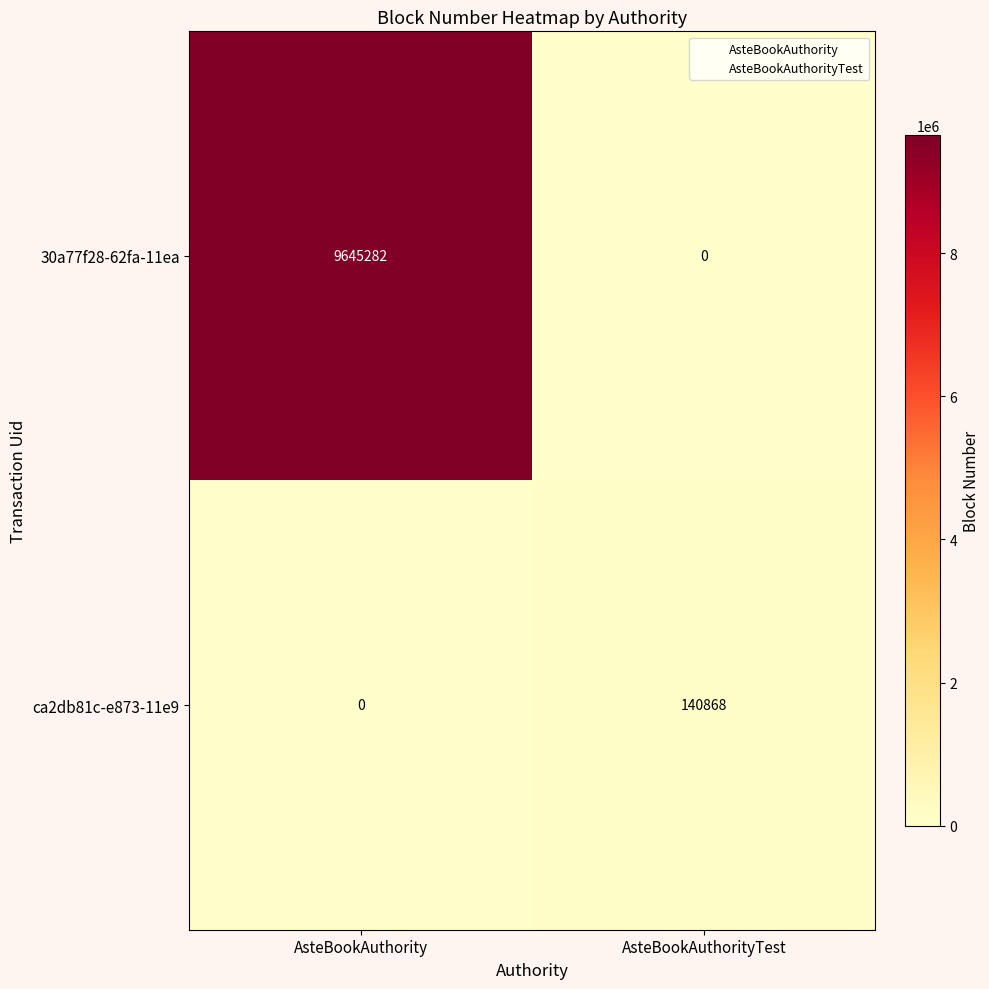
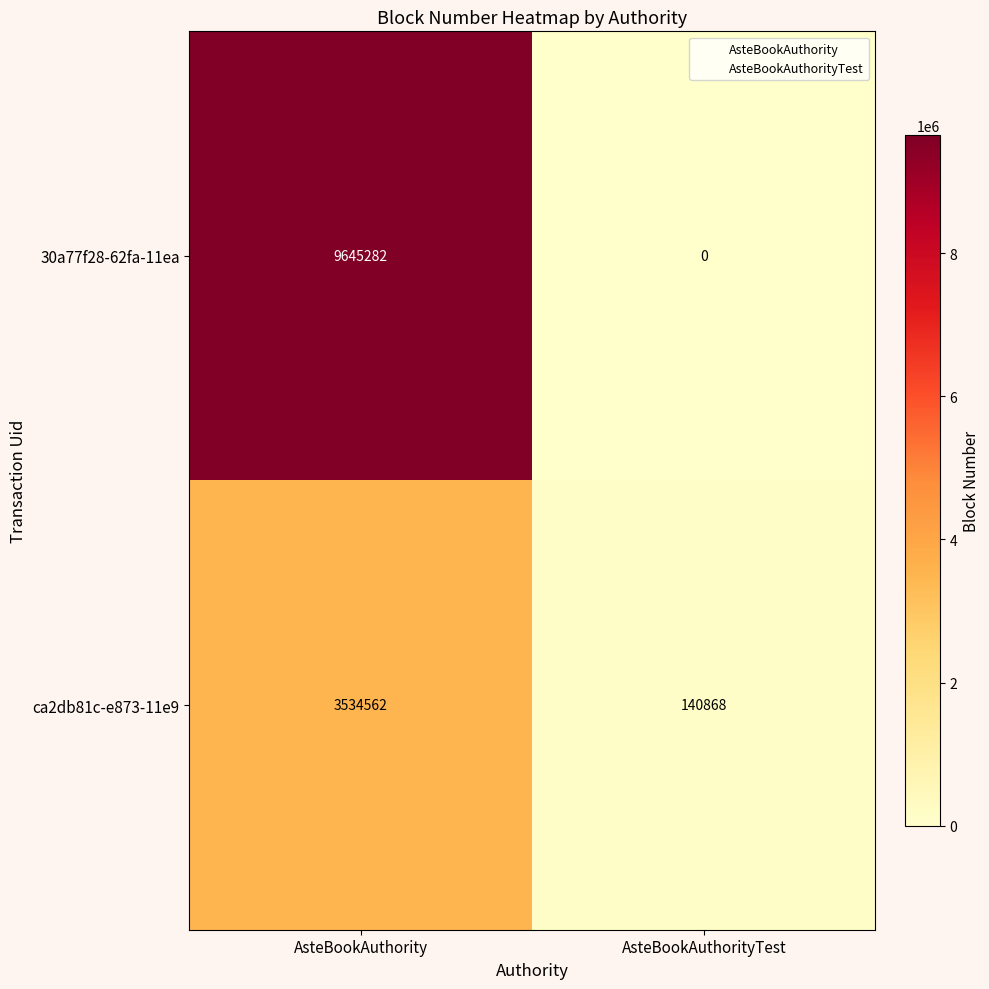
  {
    "30a77f28-62fa-11ea": {
      "AsteBookAuthority": 9645282,
      "AsteBookAuthorityTest": 0
    },
    "ca2db81c-e873-11e9": {
-     "AsteBookAuthority": 0,
+     "AsteBookAuthority": 3534562,
      "AsteBookAuthorityTest": 140868
    }
  }
